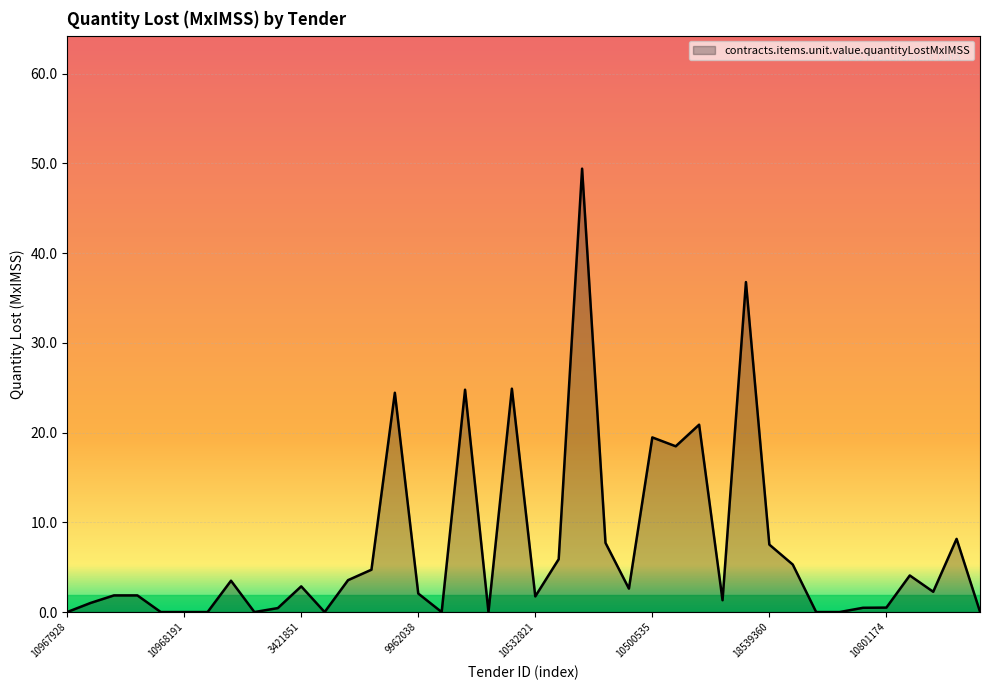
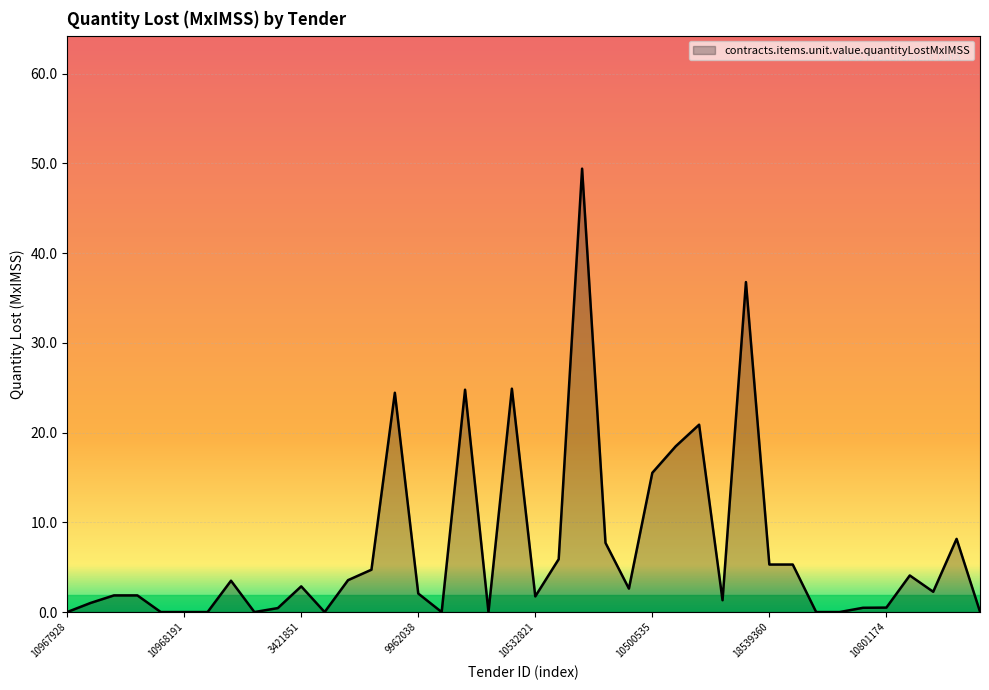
  {
    "3421851": 3,
    "9962038": 2,
-   "10500535": 19,
-   "18539360": 8
+   "10500535": 16,
+   "18539360": 5
  }
